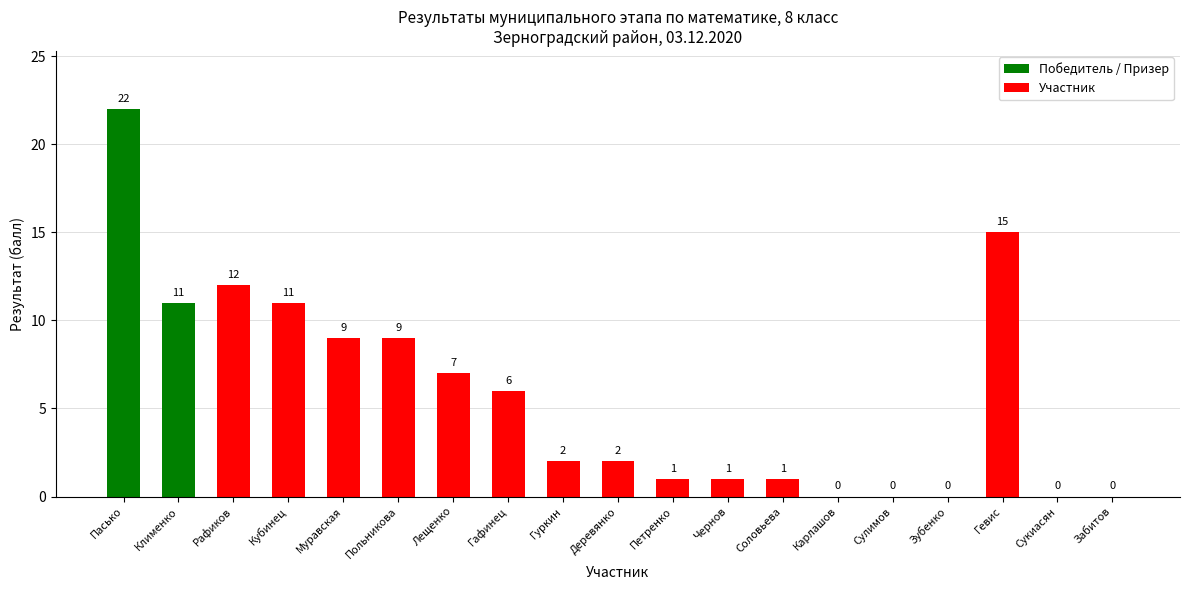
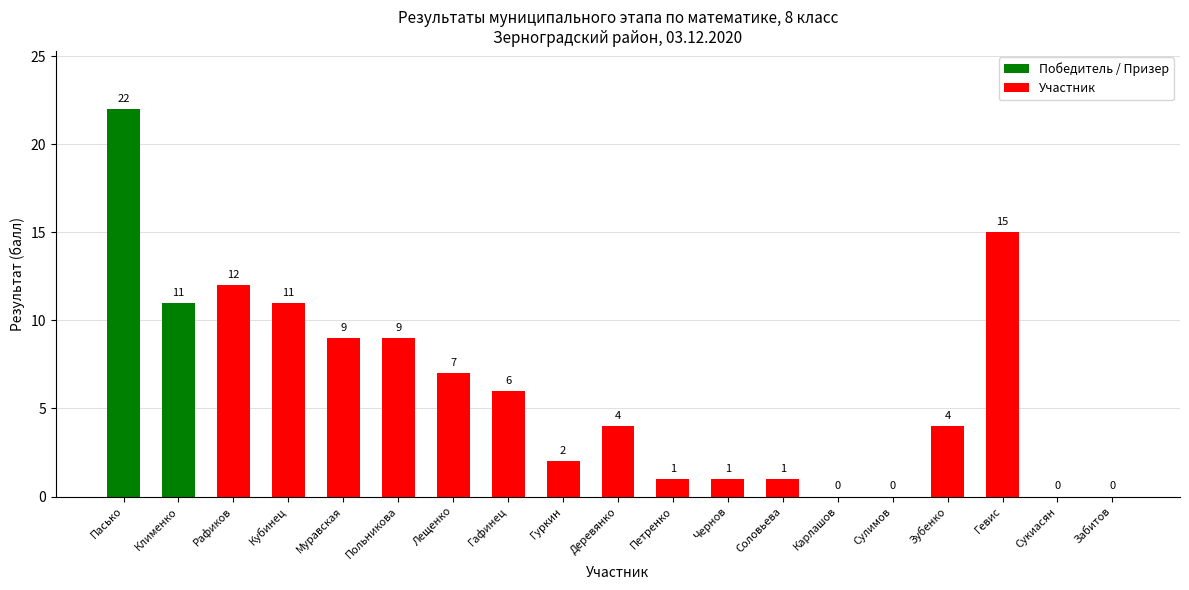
  {
    "Пасько": 22,
    "Клименко": 11,
    "Рафиков": 12,
    "Кубинец": 11,
    "Муравская": 9,
    "Польникова": 9,
    "Лещенко": 7,
    "Гафинец": 6,
    "Гуркин": 2,
-   "Деревянко": 2,
+   "Деревянко": 4,
    "Петренко": 1,
    "Чернов": 1,
    "Соловьева": 1,
    "Карлашов": 0,
    "Сулимов": 0,
-   "Зубенко": 0,
+   "Зубенко": 4,
    "Гевис": 15,
    "Сукиасян": 0,
    "Забитов": 0
  }
